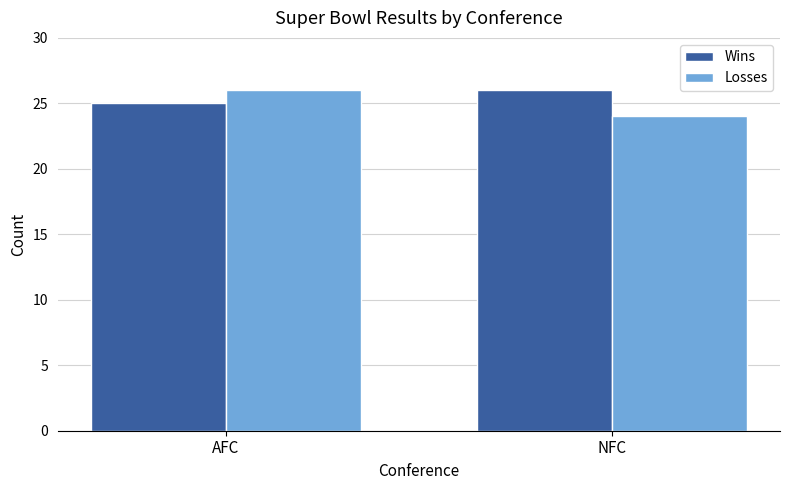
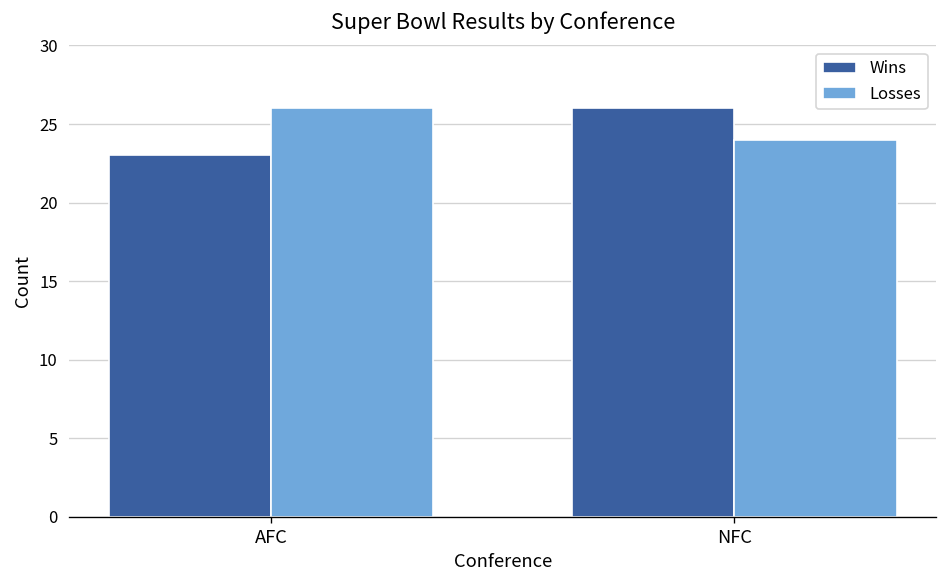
  {
    "Wins": {
-     "AFC": 25,
+     "AFC": 23,
      "NFC": 26
    },
    "Losses": {
      "AFC": 26,
      "NFC": 24
    }
  }
